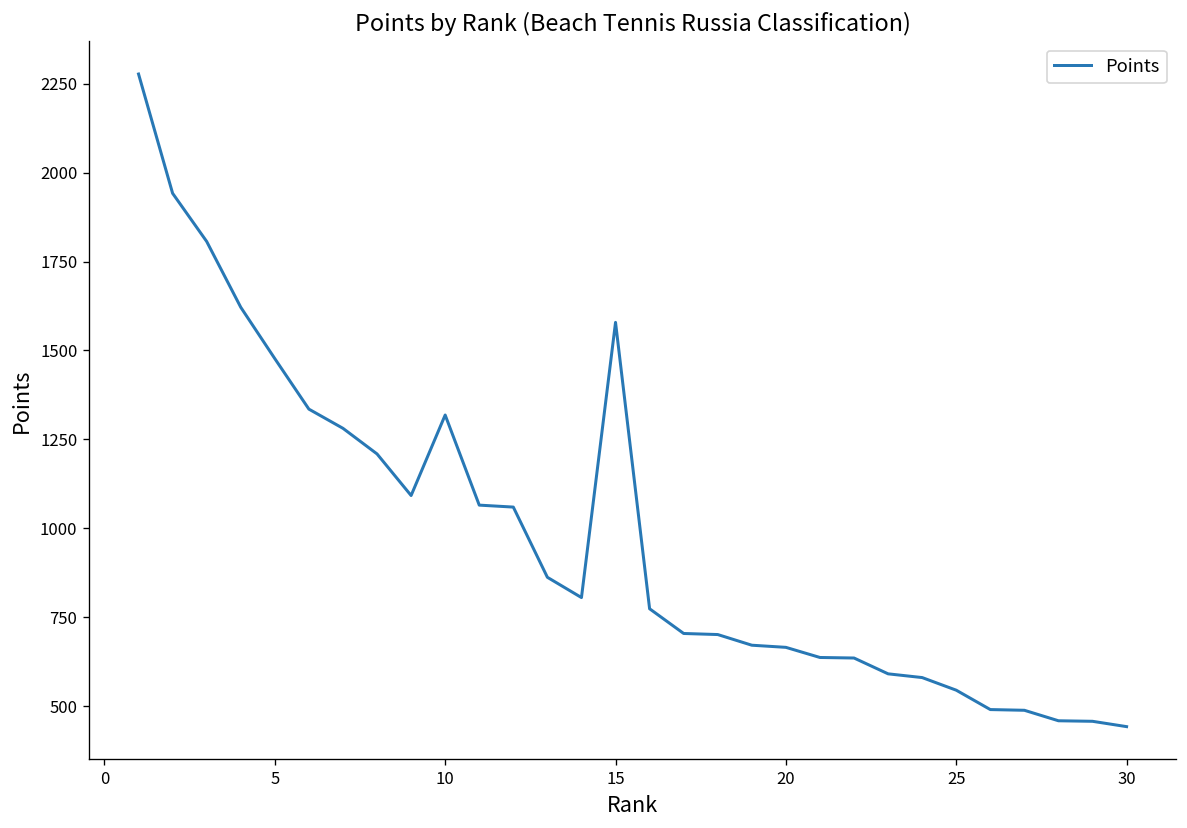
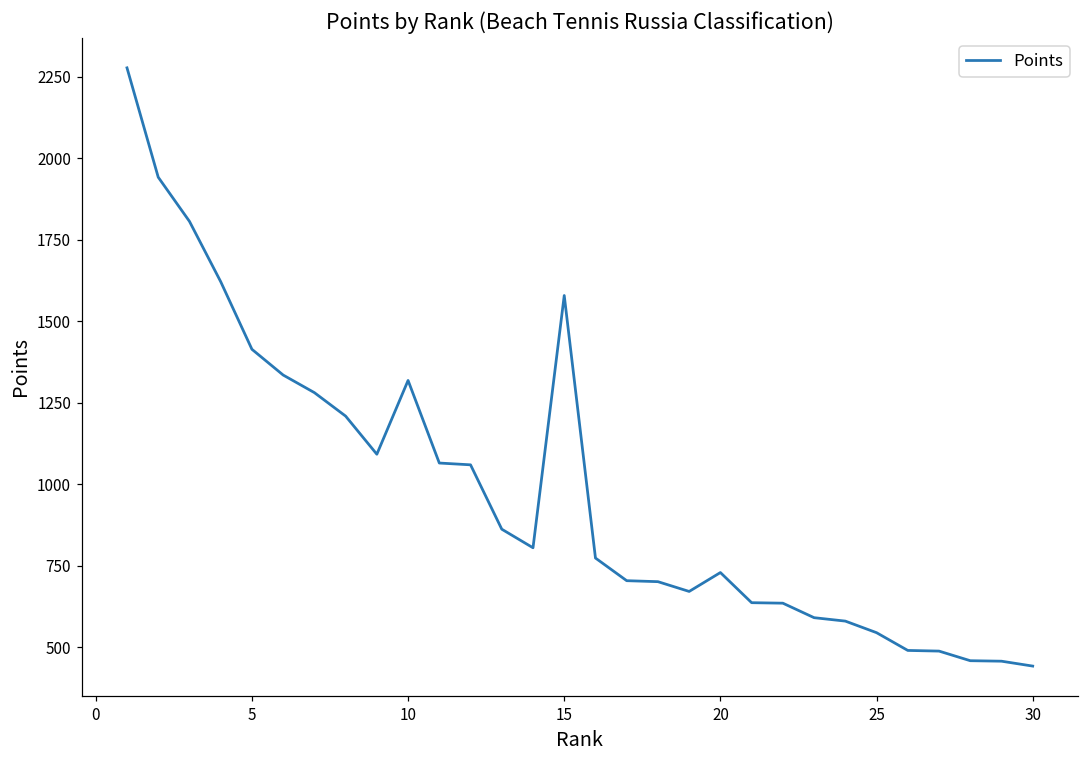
  {
-   "5": 1480,
+   "5": 1410,
    "10": 1320,
    "15": 1580,
-   "20": 670,
+   "20": 730,
    "25": 540,
    "30": 440
  }
